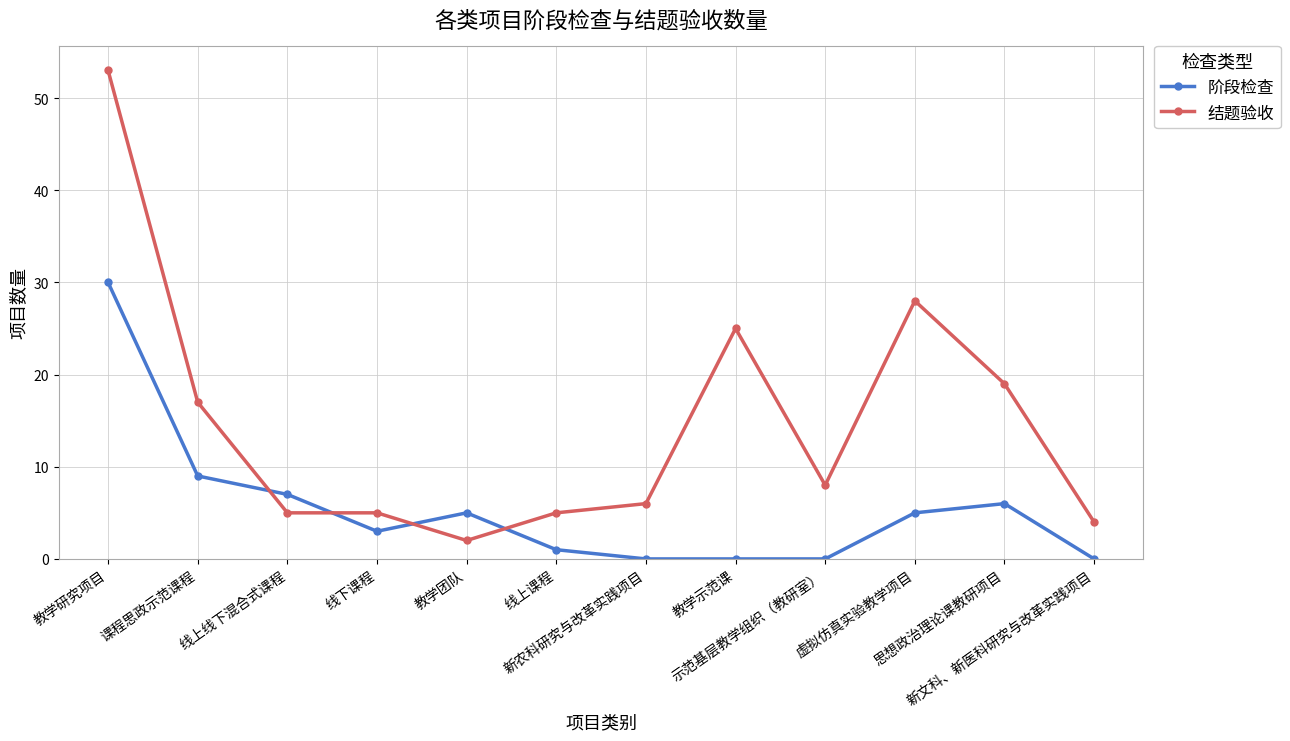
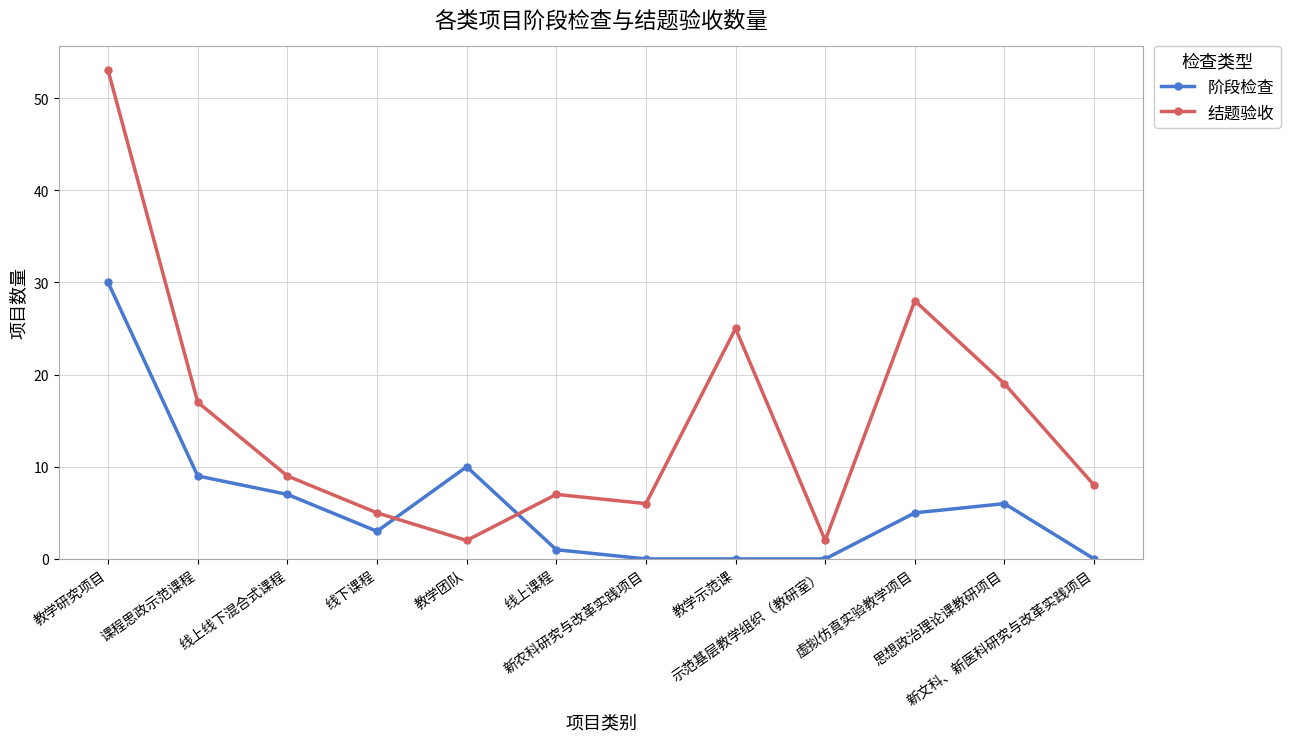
  {
    "阶段检查": {
      "教学研究项目": 30,
      "课程思政示范课程": 9,
      "线上线下混合式课程": 7,
      "线下课程": 3,
-     "教学团队": 5,
+     "教学团队": 10,
      "线上课程": 1,
      "新农科研究与改革实践项目": 0,
      "教学示范课": 0,
      "示范基层教学组织（教研室）": 0,
      "虚拟仿真实验教学项目": 5,
      "思想政治理论课教研项目": 6,
      "新文科、新医科研究与改革实践项目": 0
    },
    "结题验收": {
      "教学研究项目": 53,
      "课程思政示范课程": 17,
-     "线上线下混合式课程": 5,
+     "线上线下混合式课程": 9,
      "线下课程": 5,
      "教学团队": 2,
-     "线上课程": 5,
+     "线上课程": 7,
      "新农科研究与改革实践项目": 6,
      "教学示范课": 25,
-     "示范基层教学组织（教研室）": 8,
+     "示范基层教学组织（教研室）": 2,
      "虚拟仿真实验教学项目": 28,
      "思想政治理论课教研项目": 19,
-     "新文科、新医科研究与改革实践项目": 4
+     "新文科、新医科研究与改革实践项目": 8
    }
  }
